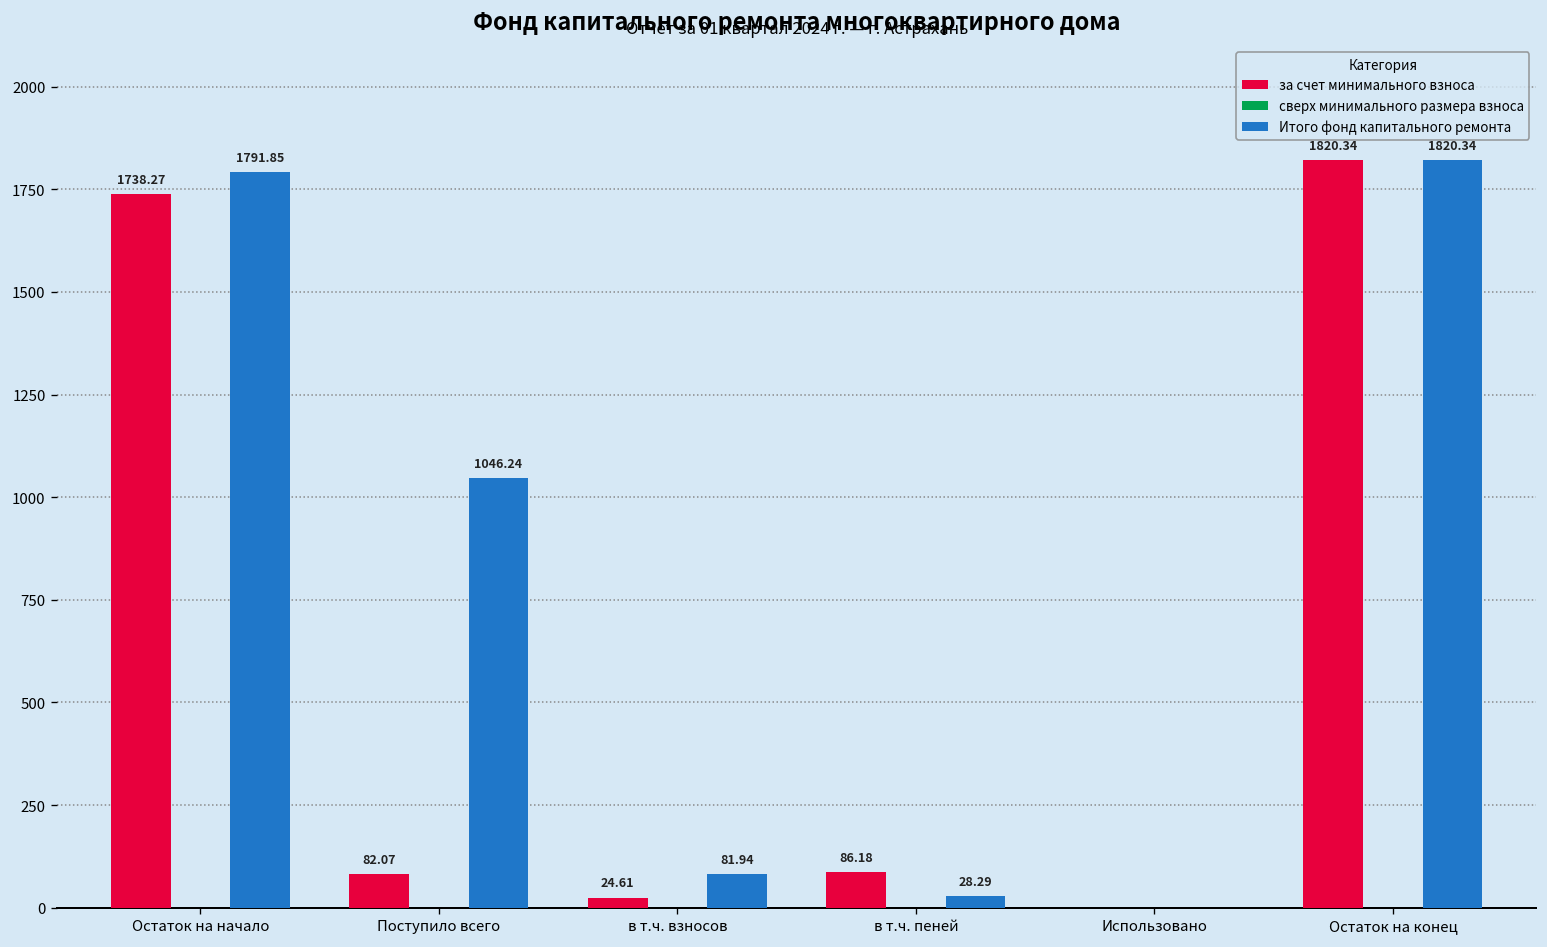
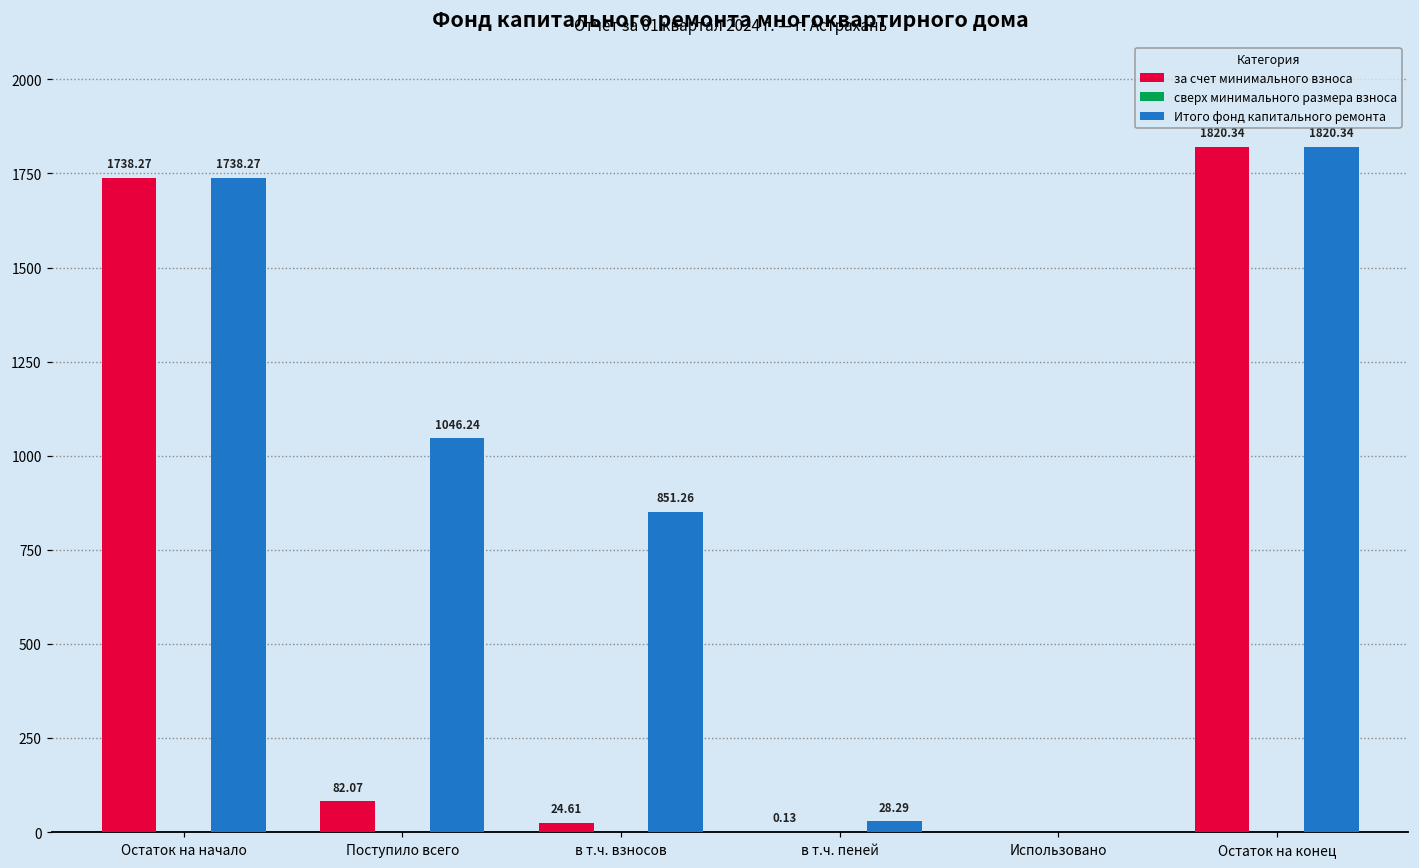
  {
    "за счет минимального взноса": {
      "Остаток на начало": 1738.27,
      "Поступило всего": 82.07,
      "в т.ч. взносов": 24.61,
-     "в т.ч. пеней": 86.18,
+     "в т.ч. пеней": 0.13,
      "Остаток на конец": 1820.34
    },
    "сверх минимального размера взноса": {
      "Остаток на начало": 0,
      "Поступило всего": 0,
      "в т.ч. взносов": 0,
      "в т.ч. пеней": 0,
      "Использовано": 0,
      "Остаток на конец": 0
    },
    "Итого фонд капитального ремонта": {
-     "Остаток на начало": 1791.85,
+     "Остаток на начало": 1738.27,
      "Поступило всего": 1046.24,
-     "в т.ч. взносов": 81.94,
+     "в т.ч. взносов": 851.26,
      "в т.ч. пеней": 28.29,
      "Остаток на конец": 1820.34
    }
  }
